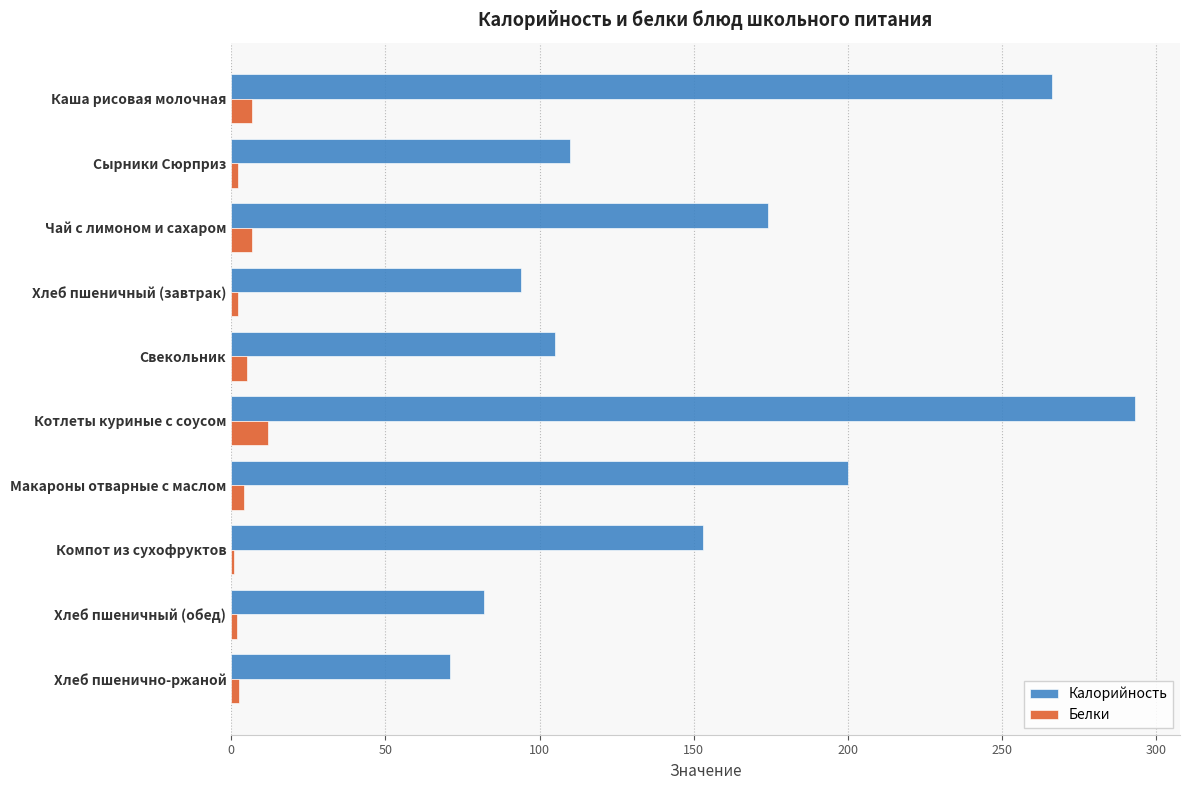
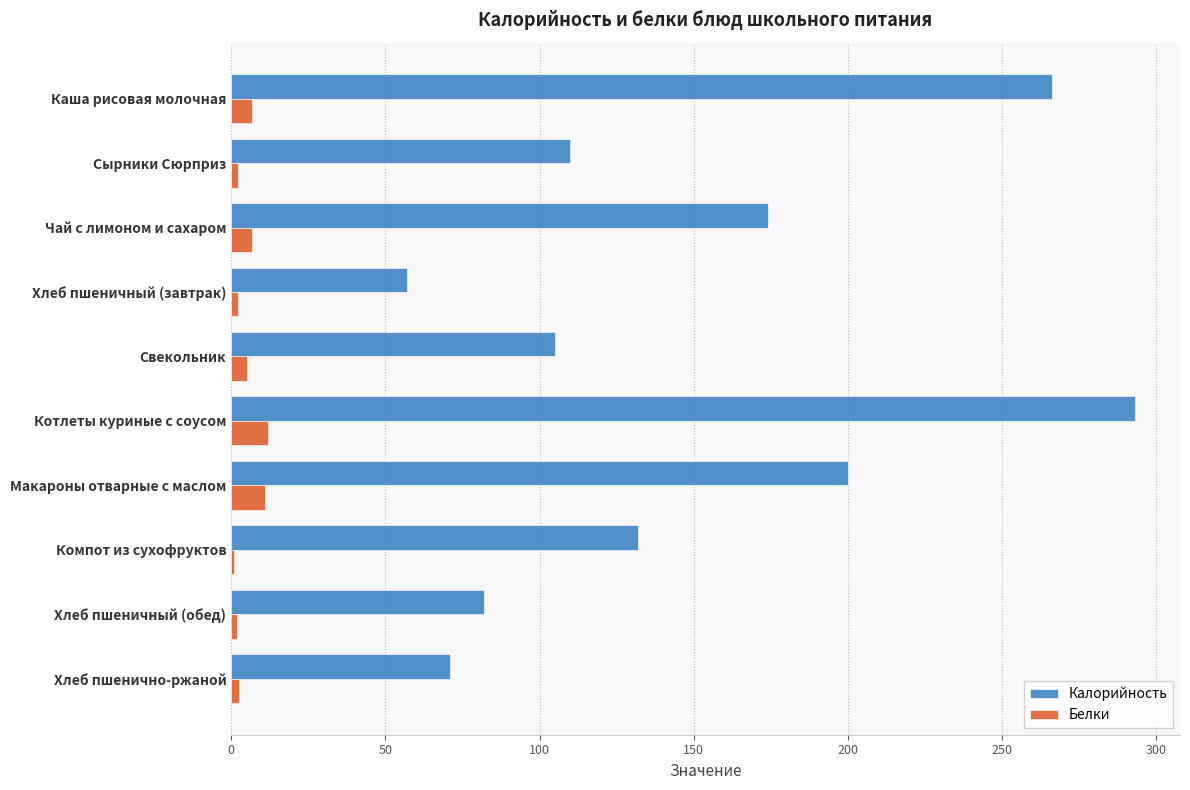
  {
    "Калорийность": {
      "Каша рисовая молочная": 266,
      "Сырники Сюрприз": 110,
      "Чай с лимоном и сахаром": 174,
-     "Хлеб пшеничный (завтрак)": 94,
+     "Хлеб пшеничный (завтрак)": 57,
      "Свекольник": 105,
      "Котлеты куриные с соусом": 293,
      "Макароны отварные с маслом": 200,
-     "Компот из сухофруктов": 153,
+     "Компот из сухофруктов": 132,
      "Хлеб пшеничный (обед)": 82,
      "Хлеб пшенично-ржаной": 71
    },
    "Белки": {
      "Каша рисовая молочная": 7,
      "Сырники Сюрприз": 2,
      "Чай с лимоном и сахаром": 7,
      "Хлеб пшеничный (завтрак)": 2,
      "Свекольник": 5,
      "Котлеты куриные с соусом": 12,
-     "Макароны отварные с маслом": 4,
+     "Макароны отварные с маслом": 11,
      "Компот из сухофруктов": 1,
      "Хлеб пшеничный (обед)": 2,
      "Хлеб пшенично-ржаной": 2
    }
  }
